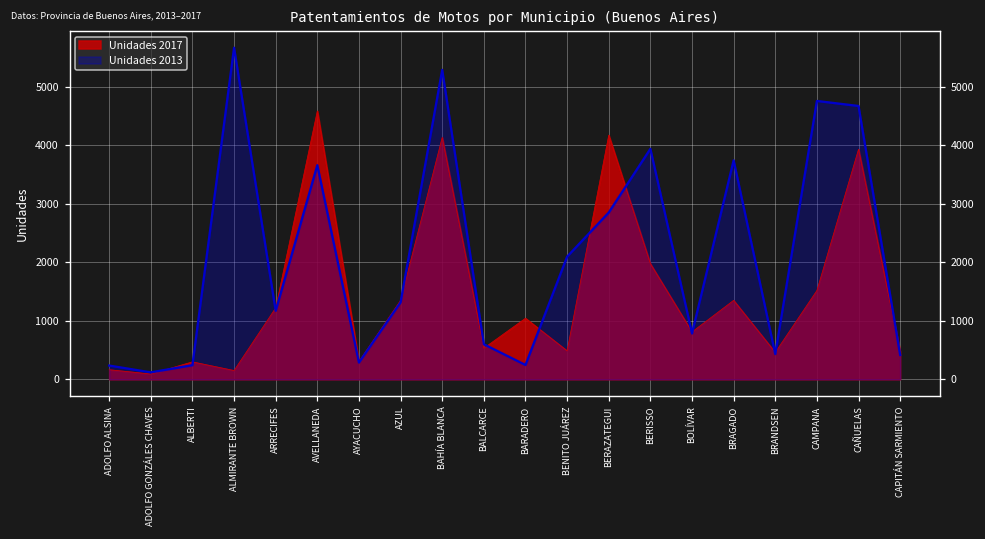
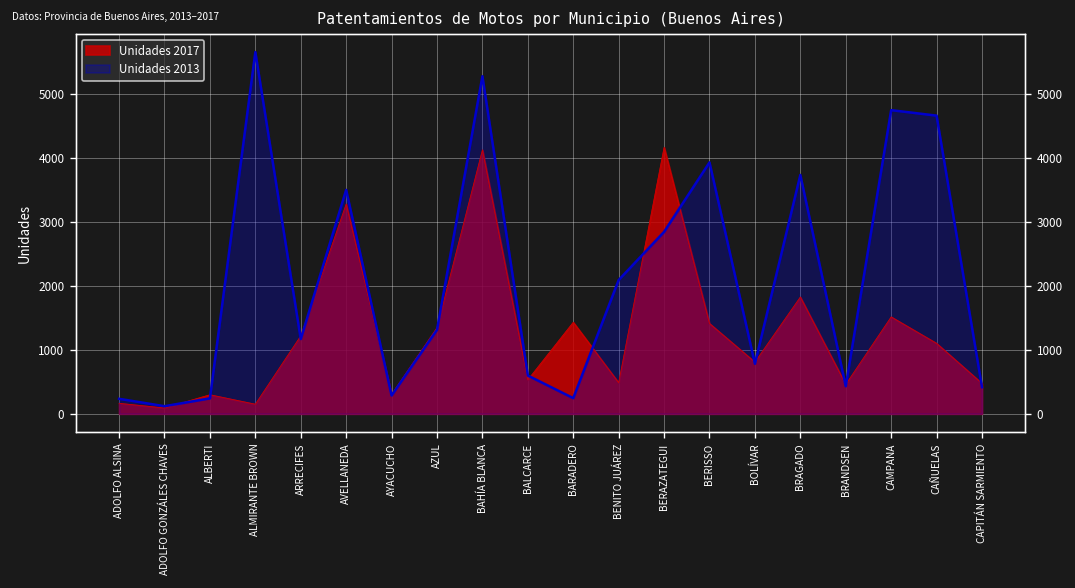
  {
    "Unidades 2017": {
      "ADOLFO ALSINA": 200,
      "ALBERTI": 300,
      "ALMIRANTE BROWN": 200,
      "ARRECIFES": 1200,
-     "AVELLANEDA": 4600,
+     "AVELLANEDA": 3300,
      "BAHÍA BLANCA": 4100,
      "BALCARCE": 500,
-     "BARADERO": 1000,
+     "BARADERO": 1400,
      "BENITO JUÁREZ": 500,
      "BERAZATEGUI": 4200,
-     "BERISSO": 2000,
-     "BRAGADO": 1300,
+     "BERISSO": 1400,
+     "BRAGADO": 1800,
      "CAMPANA": 1500,
-     "CAÑUELAS": 3900,
+     "CAÑUELAS": 1100,
      "CAPITÁN SARMIENTO": 500
    },
    "Unidades 2013": {
      "ADOLFO ALSINA": 200,
      "ALBERTI": 200,
      "ALMIRANTE BROWN": 5700,
      "ARRECIFES": 1200,
-     "AVELLANEDA": 3700,
+     "AVELLANEDA": 3500,
      "BAHÍA BLANCA": 5300,
      "BALCARCE": 600,
      "BARADERO": 200,
      "BENITO JUÁREZ": 2100,
      "BERAZATEGUI": 2800,
      "BERISSO": 3900,
      "BRAGADO": 3700,
      "CAMPANA": 4800,
      "CAÑUELAS": 4700,
      "CAPITÁN SARMIENTO": 400
    }
  }
